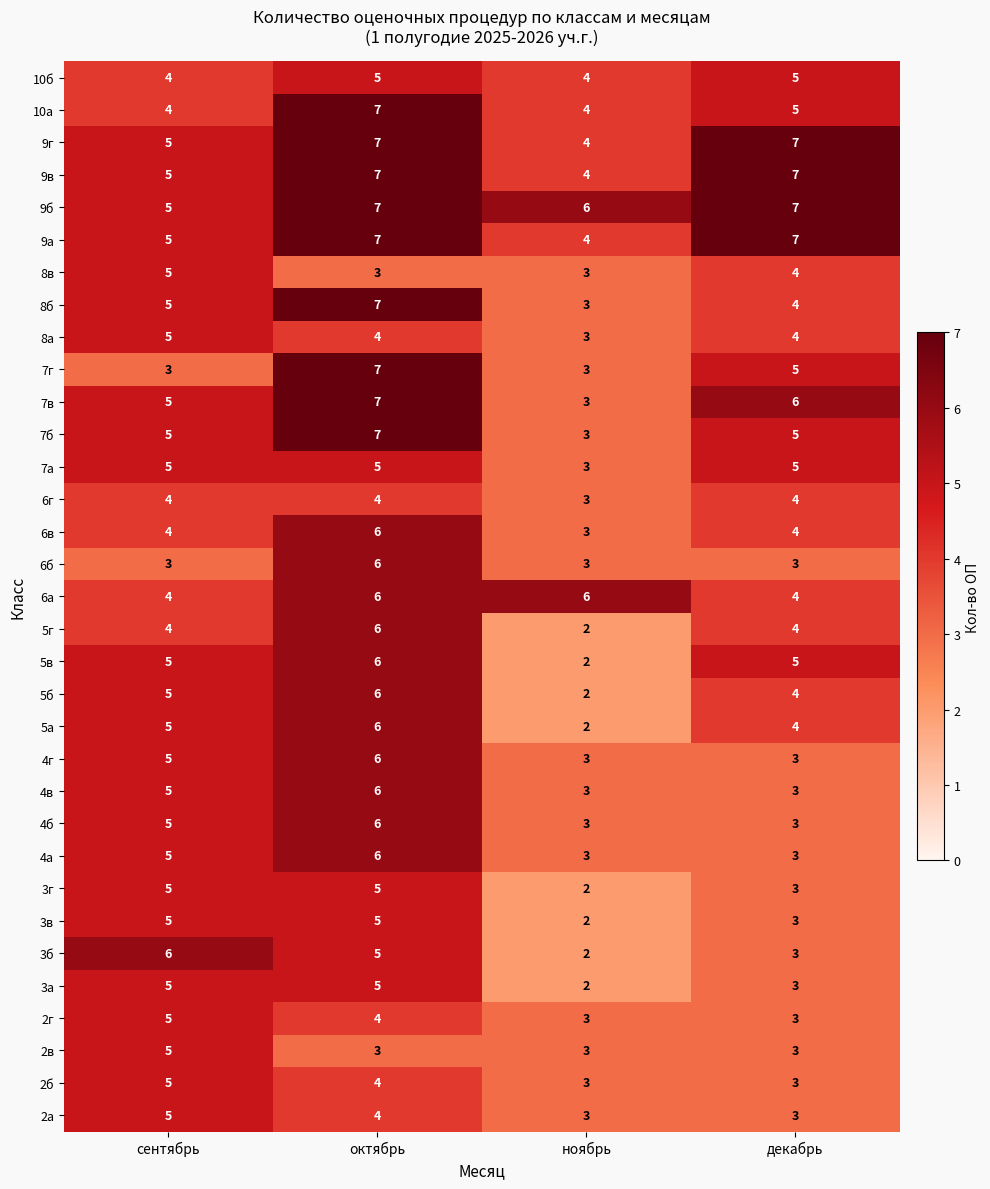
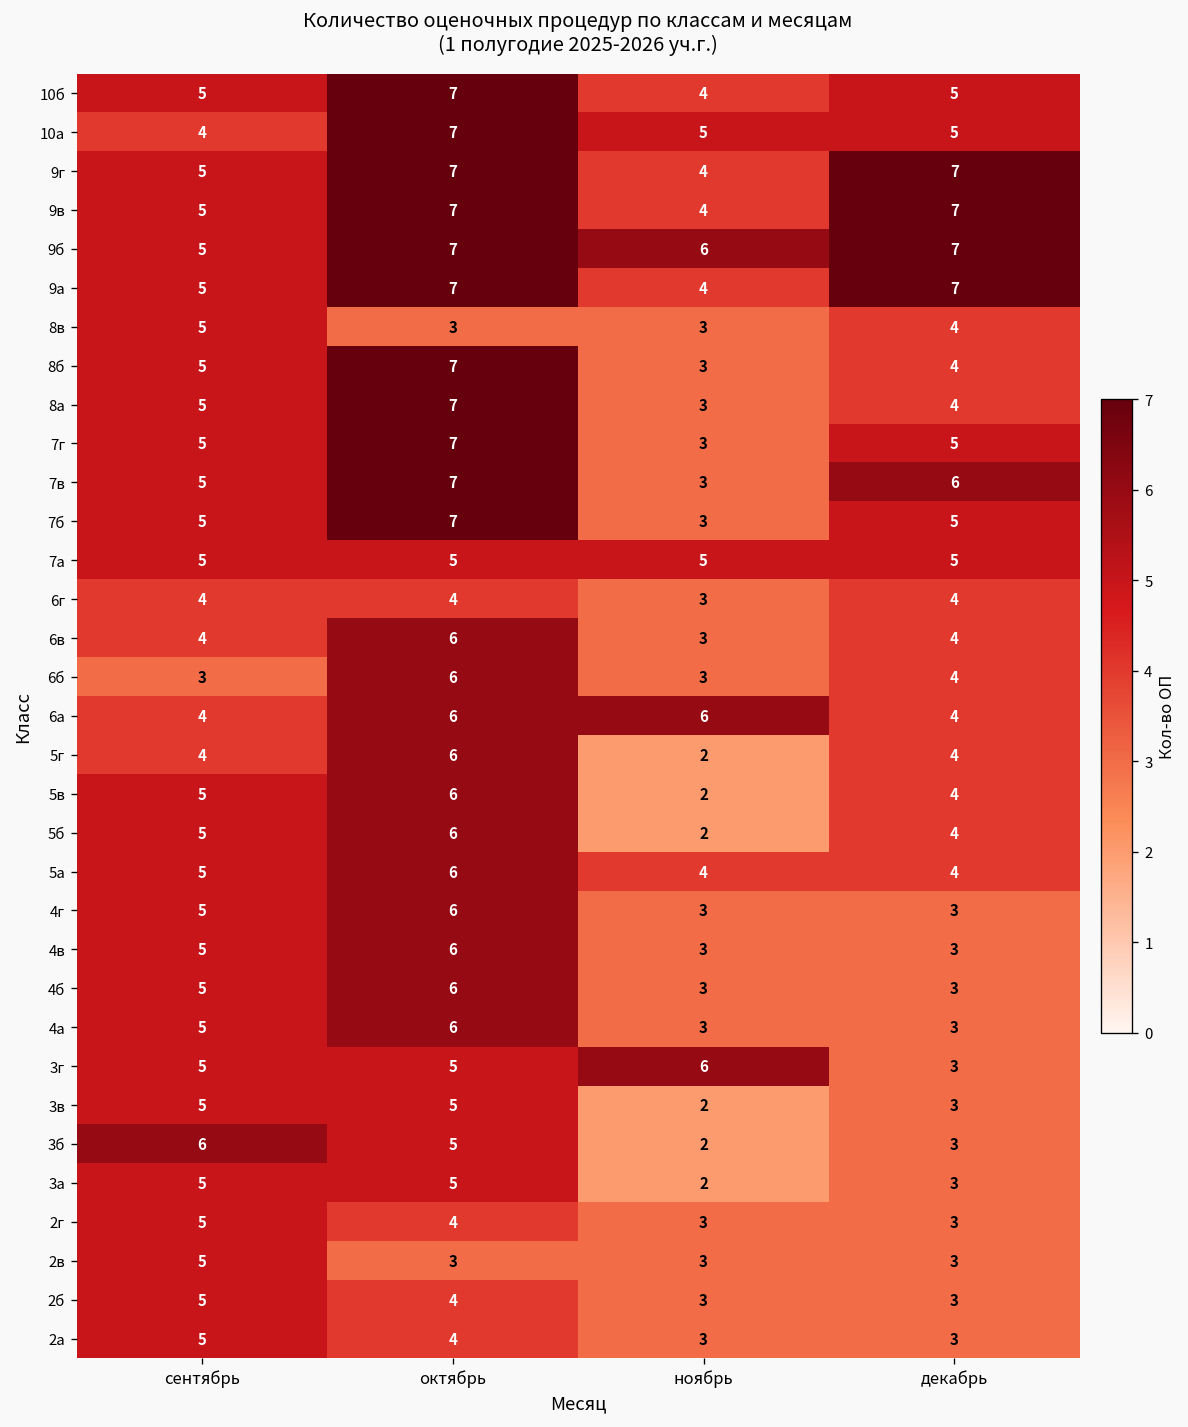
  {
    "10б": {
-     "сентябрь": 4,
-     "октябрь": 5,
+     "сентябрь": 5,
+     "октябрь": 7,
      "ноябрь": 4,
      "декабрь": 5
    },
    "10а": {
      "сентябрь": 4,
      "октябрь": 7,
-     "ноябрь": 4,
+     "ноябрь": 5,
      "декабрь": 5
    },
    "9г": {
      "сентябрь": 5,
      "октябрь": 7,
      "ноябрь": 4,
      "декабрь": 7
    },
    "9в": {
      "сентябрь": 5,
      "октябрь": 7,
      "ноябрь": 4,
      "декабрь": 7
    },
    "9б": {
      "сентябрь": 5,
      "октябрь": 7,
      "ноябрь": 6,
      "декабрь": 7
    },
    "9а": {
      "сентябрь": 5,
      "октябрь": 7,
      "ноябрь": 4,
      "декабрь": 7
    },
    "8в": {
      "сентябрь": 5,
      "октябрь": 3,
      "ноябрь": 3,
      "декабрь": 4
    },
    "8б": {
      "сентябрь": 5,
      "октябрь": 7,
      "ноябрь": 3,
      "декабрь": 4
    },
    "8а": {
      "сентябрь": 5,
-     "октябрь": 4,
+     "октябрь": 7,
      "ноябрь": 3,
      "декабрь": 4
    },
    "7г": {
-     "сентябрь": 3,
+     "сентябрь": 5,
      "октябрь": 7,
      "ноябрь": 3,
      "декабрь": 5
    },
    "7в": {
      "сентябрь": 5,
      "октябрь": 7,
      "ноябрь": 3,
      "декабрь": 6
    },
    "7б": {
      "сентябрь": 5,
      "октябрь": 7,
      "ноябрь": 3,
      "декабрь": 5
    },
    "7а": {
      "сентябрь": 5,
      "октябрь": 5,
-     "ноябрь": 3,
+     "ноябрь": 5,
      "декабрь": 5
    },
    "6г": {
      "сентябрь": 4,
      "октябрь": 4,
      "ноябрь": 3,
      "декабрь": 4
    },
    "6в": {
      "сентябрь": 4,
      "октябрь": 6,
      "ноябрь": 3,
      "декабрь": 4
    },
    "6б": {
      "сентябрь": 3,
      "октябрь": 6,
      "ноябрь": 3,
-     "декабрь": 3
+     "декабрь": 4
    },
    "6а": {
      "сентябрь": 4,
      "октябрь": 6,
      "ноябрь": 6,
      "декабрь": 4
    },
    "5г": {
      "сентябрь": 4,
      "октябрь": 6,
      "ноябрь": 2,
      "декабрь": 4
    },
    "5в": {
      "сентябрь": 5,
      "октябрь": 6,
      "ноябрь": 2,
-     "декабрь": 5
+     "декабрь": 4
    },
    "5б": {
      "сентябрь": 5,
      "октябрь": 6,
      "ноябрь": 2,
      "декабрь": 4
    },
    "5а": {
      "сентябрь": 5,
      "октябрь": 6,
-     "ноябрь": 2,
+     "ноябрь": 4,
      "декабрь": 4
    },
    "4г": {
      "сентябрь": 5,
      "октябрь": 6,
      "ноябрь": 3,
      "декабрь": 3
    },
    "4в": {
      "сентябрь": 5,
      "октябрь": 6,
      "ноябрь": 3,
      "декабрь": 3
    },
    "4б": {
      "сентябрь": 5,
      "октябрь": 6,
      "ноябрь": 3,
      "декабрь": 3
    },
    "4а": {
      "сентябрь": 5,
      "октябрь": 6,
      "ноябрь": 3,
      "декабрь": 3
    },
    "3г": {
      "сентябрь": 5,
      "октябрь": 5,
-     "ноябрь": 2,
+     "ноябрь": 6,
      "декабрь": 3
    },
    "3в": {
      "сентябрь": 5,
      "октябрь": 5,
      "ноябрь": 2,
      "декабрь": 3
    },
    "3б": {
      "сентябрь": 6,
      "октябрь": 5,
      "ноябрь": 2,
      "декабрь": 3
    },
    "3а": {
      "сентябрь": 5,
      "октябрь": 5,
      "ноябрь": 2,
      "декабрь": 3
    },
    "2г": {
      "сентябрь": 5,
      "октябрь": 4,
      "ноябрь": 3,
      "декабрь": 3
    },
    "2в": {
      "сентябрь": 5,
      "октябрь": 3,
      "ноябрь": 3,
      "декабрь": 3
    },
    "2б": {
      "сентябрь": 5,
      "октябрь": 4,
      "ноябрь": 3,
      "декабрь": 3
    },
    "2а": {
      "сентябрь": 5,
      "октябрь": 4,
      "ноябрь": 3,
      "декабрь": 3
    }
  }
